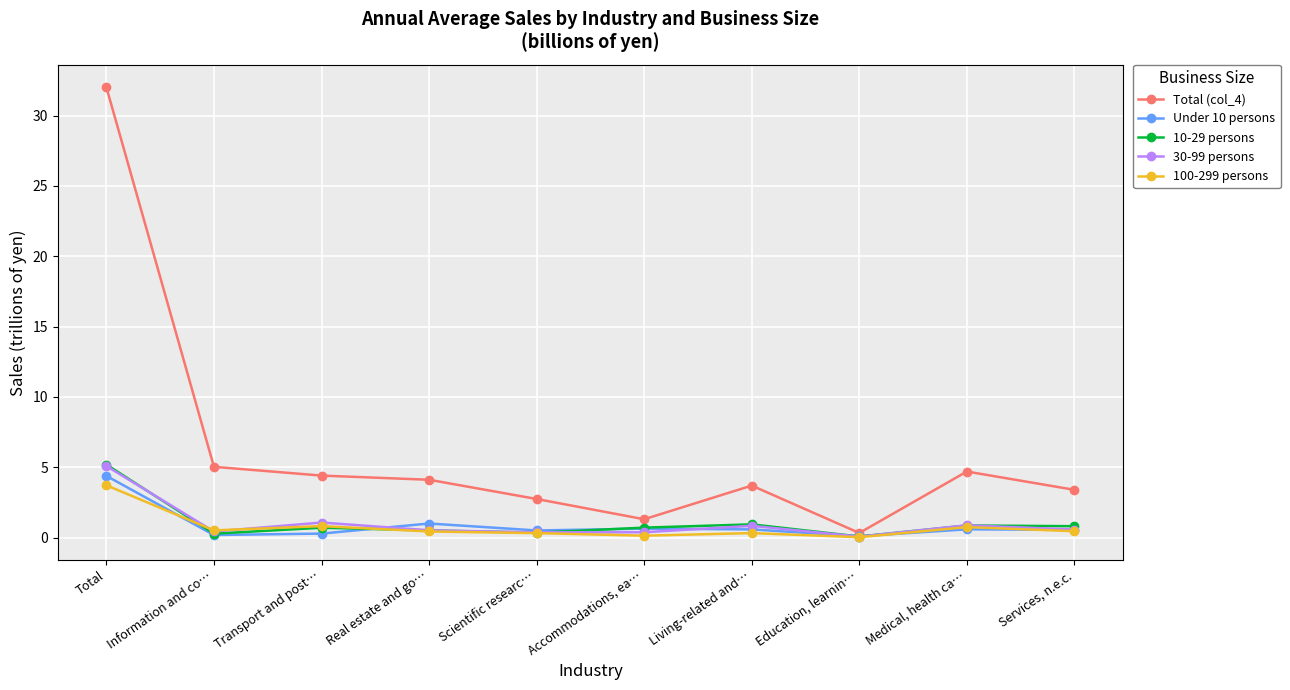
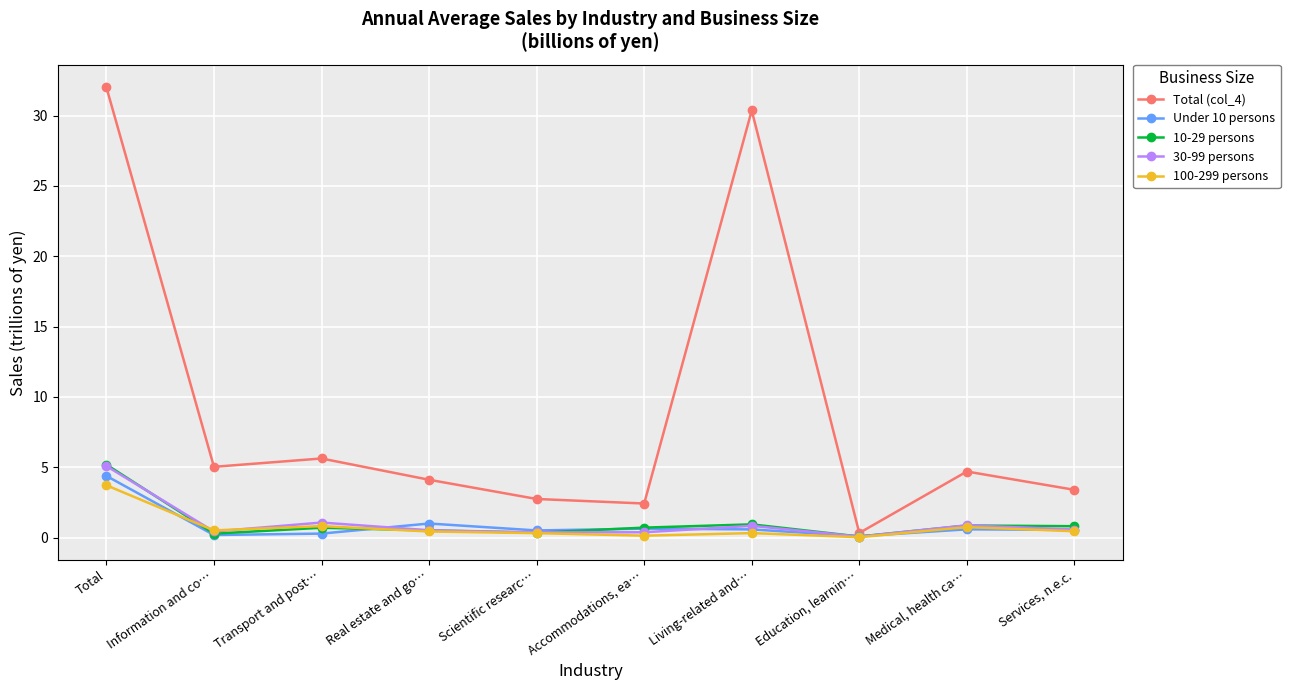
  {
    "Total (col_4)": {
      "Total": 32.0,
      "Information and co…": 5.0,
-     "Transport and post…": 4.4,
+     "Transport and post…": 5.6,
      "Real estate and go…": 4.1,
      "Scientific researc…": 2.7,
-     "Accommodations, ea…": 1.3,
-     "Living-related and…": 3.7,
+     "Accommodations, ea…": 2.4,
+     "Living-related and…": 30.4,
      "Education, learnin…": 0.3,
      "Medical, health ca…": 4.7,
      "Services, n.e.c.": 3.4
    },
    "Under 10 persons": {
      "Total": 4.4,
      "Transport and post…": 0.3,
      "Real estate and go…": 1.0,
      "Living-related and…": 0.6
    },
    "10-29 persons": {
      "Services, n.e.c.": 0.8
    },
    "30-99 persons": {
      "Transport and post…": 1.1,
      "Accommodations, ea…": 0.4
    },
    "100-299 persons": {
      "Total": 3.7,
      "Accommodations, ea…": 0.1,
      "Living-related and…": 0.3
    }
  }
